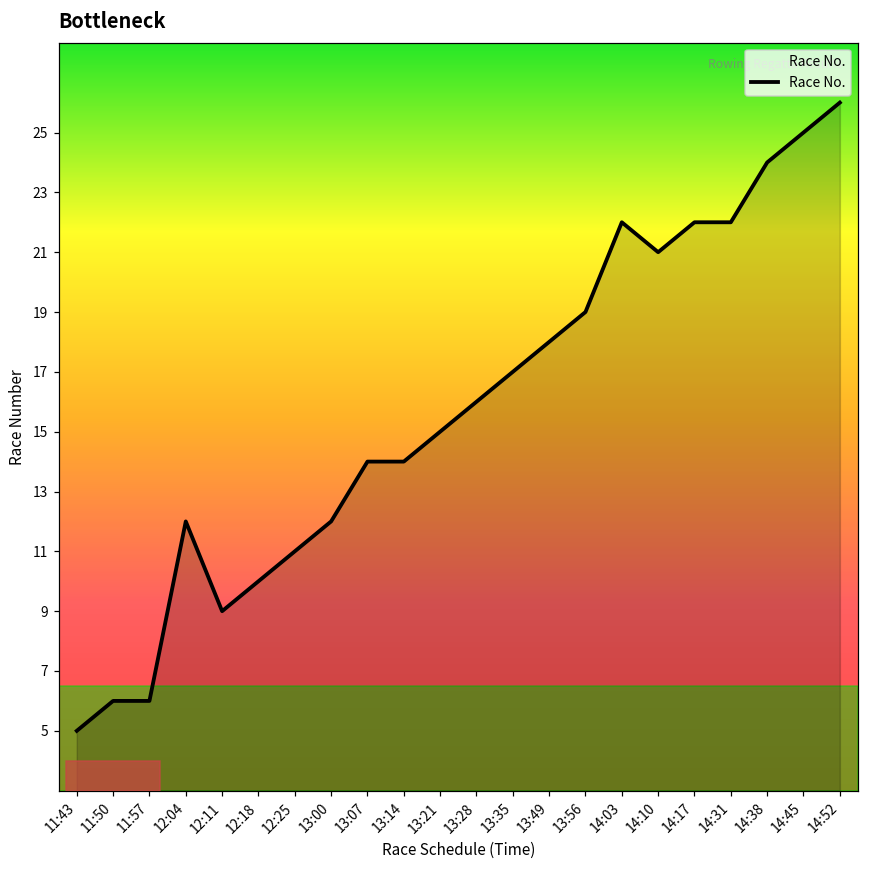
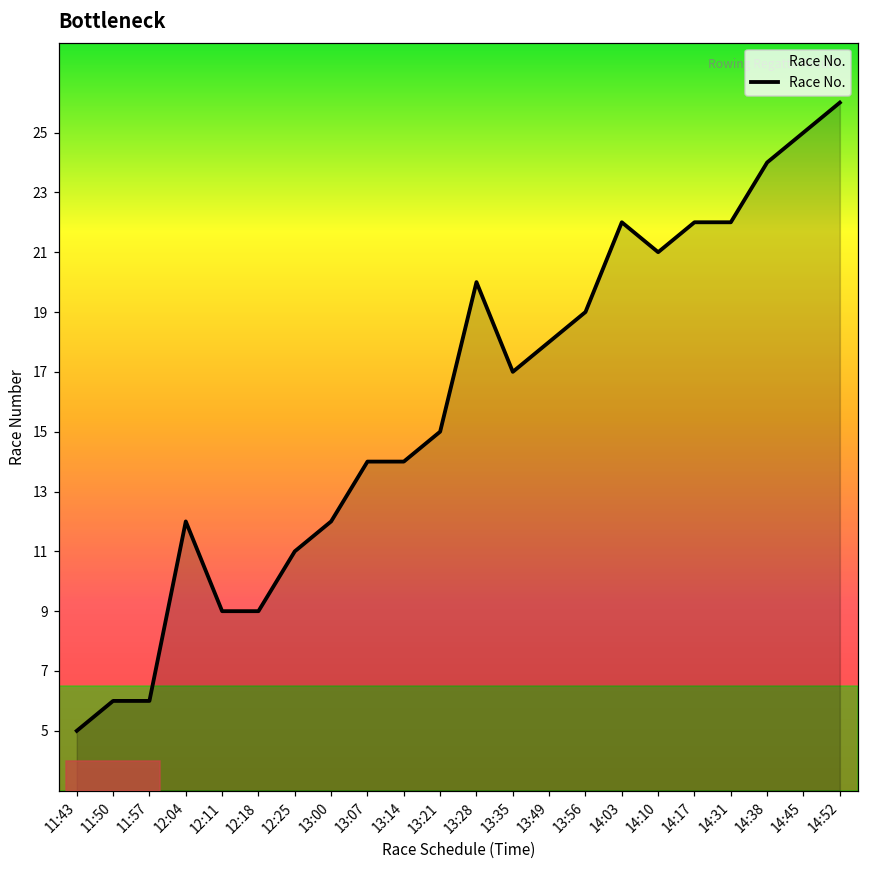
  {
    "12:04": 12,
    "12:11": 9,
-   "12:18": 10,
+   "12:18": 9,
    "12:25": 11,
    "13:00": 12,
    "13:07": 14,
    "13:14": 14,
    "13:21": 15,
-   "13:28": 16,
+   "13:28": 20,
    "13:35": 17,
    "13:49": 18,
    "13:56": 19,
    "14:03": 22,
    "14:10": 21,
    "14:17": 22,
    "14:31": 22,
    "14:38": 24,
    "14:45": 25,
    "14:52": 26
  }
